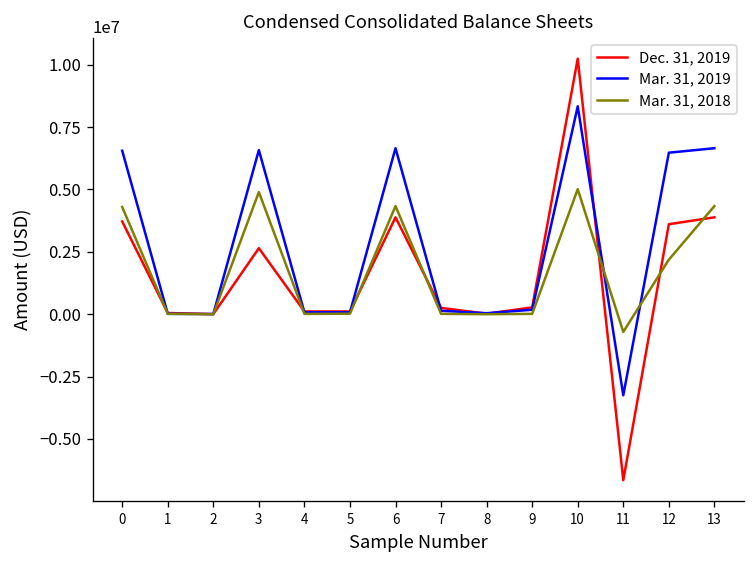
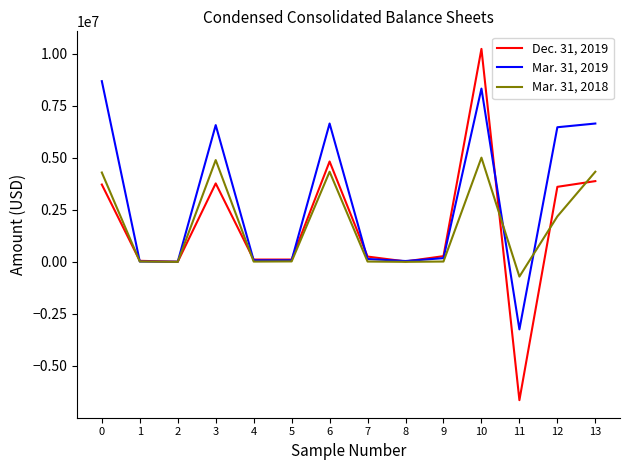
  {
    "Dec. 31, 2019": {
      "0": 3700000,
-     "3": 2600000,
-     "6": 3900000,
+     "3": 3800000,
+     "6": 4800000,
      "10": 10200000,
      "11": -6700000,
      "12": 3600000,
      "13": 3900000
    },
    "Mar. 31, 2019": {
-     "0": 6600000,
+     "0": 8700000,
      "3": 6600000,
      "6": 6700000,
      "10": 8300000,
      "11": -3200000,
      "12": 6500000,
      "13": 6700000
    },
    "Mar. 31, 2018": {
      "0": 4300000,
      "3": 4900000,
      "6": 4300000,
      "9": 0,
      "10": 5000000,
      "11": -700000,
      "12": 2200000,
      "13": 4300000
    }
  }
